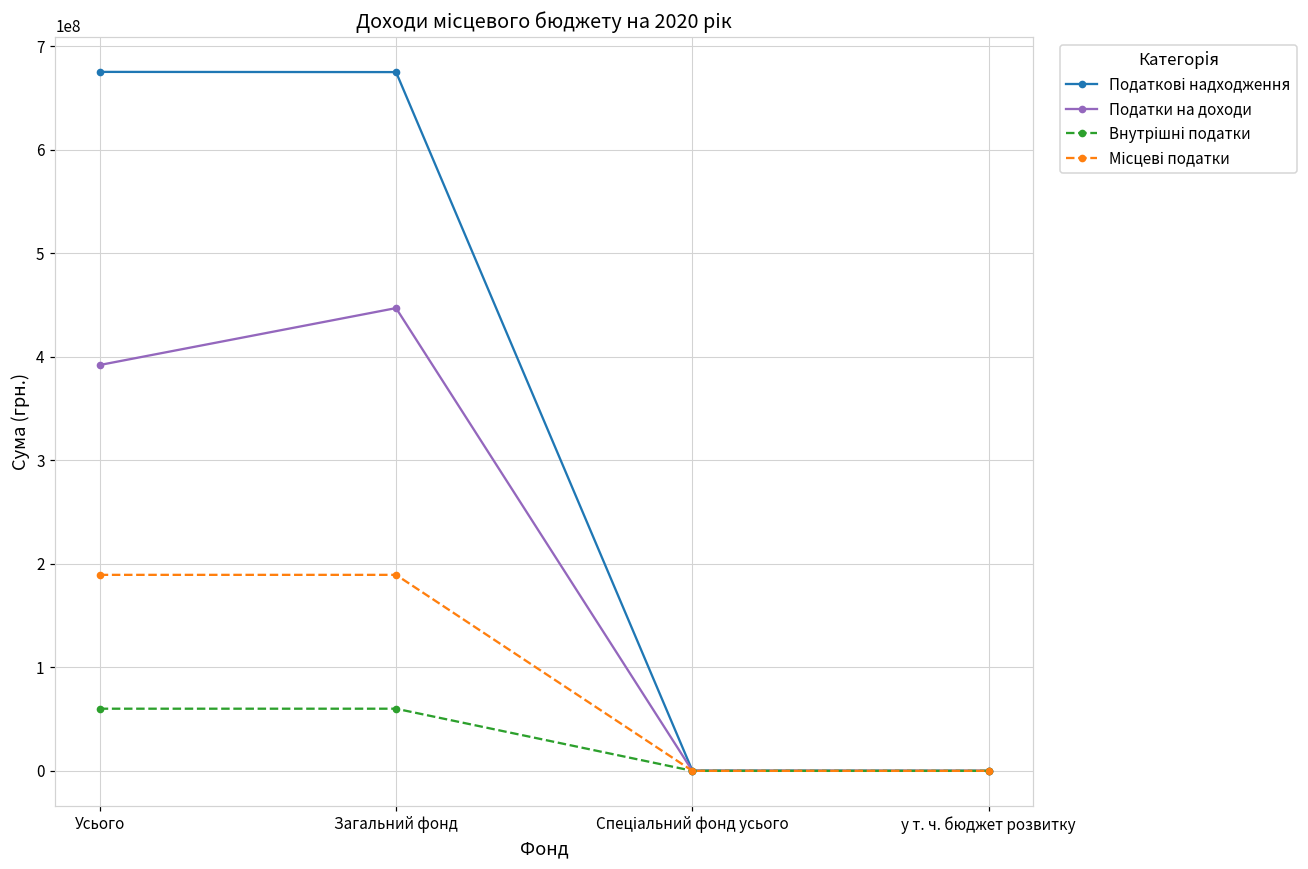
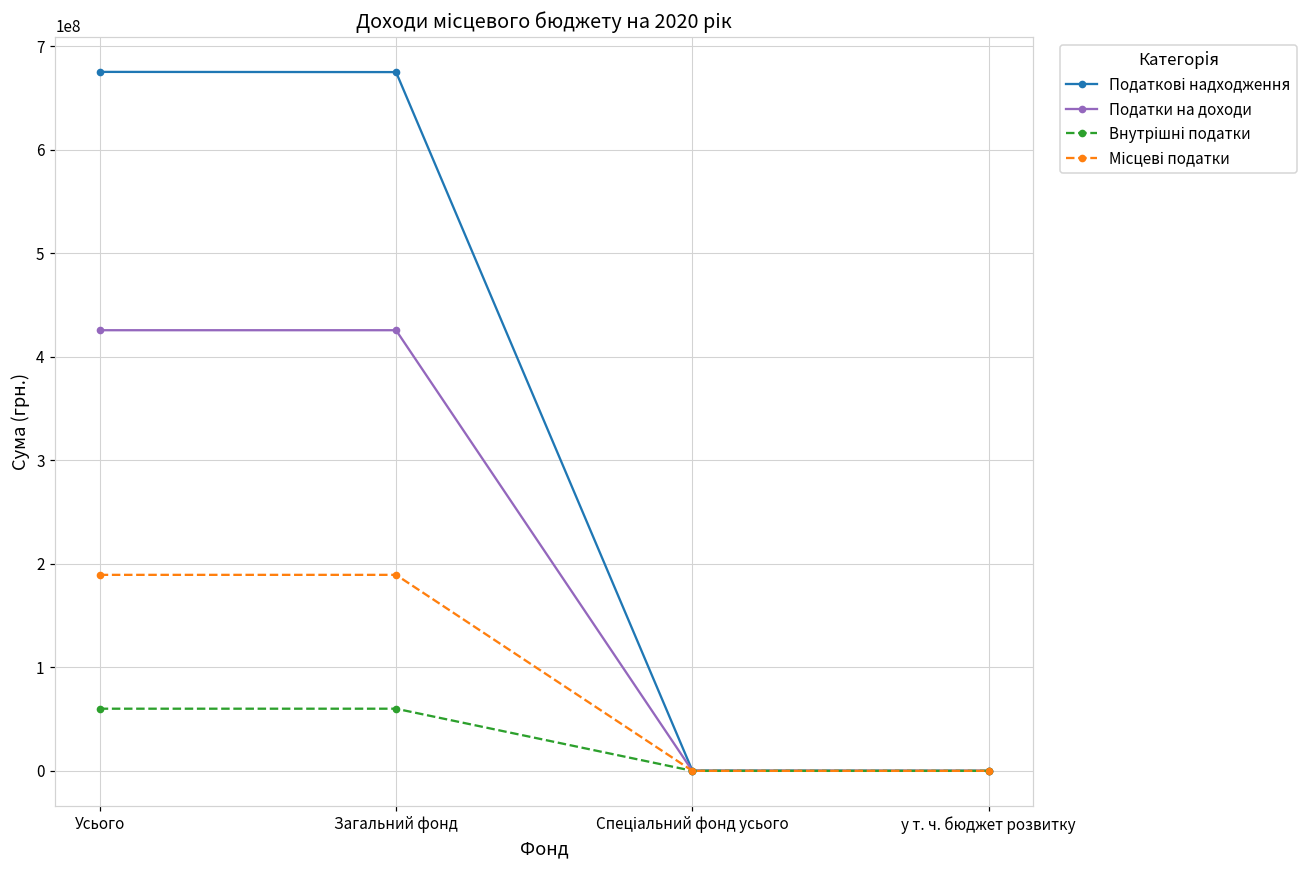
  {
    "Податкові надходження": {
      "Усього": 680000000,
      "Загальний фонд": 670000000
    },
    "Податки на доходи": {
-     "Усього": 390000000,
-     "Загальний фонд": 450000000
+     "Усього": 430000000,
+     "Загальний фонд": 430000000
    },
    "Внутрішні податки": {
      "Усього": 60000000,
      "Загальний фонд": 60000000
    },
    "Місцеві податки": {
      "Усього": 190000000,
      "Загальний фонд": 190000000
    }
  }
